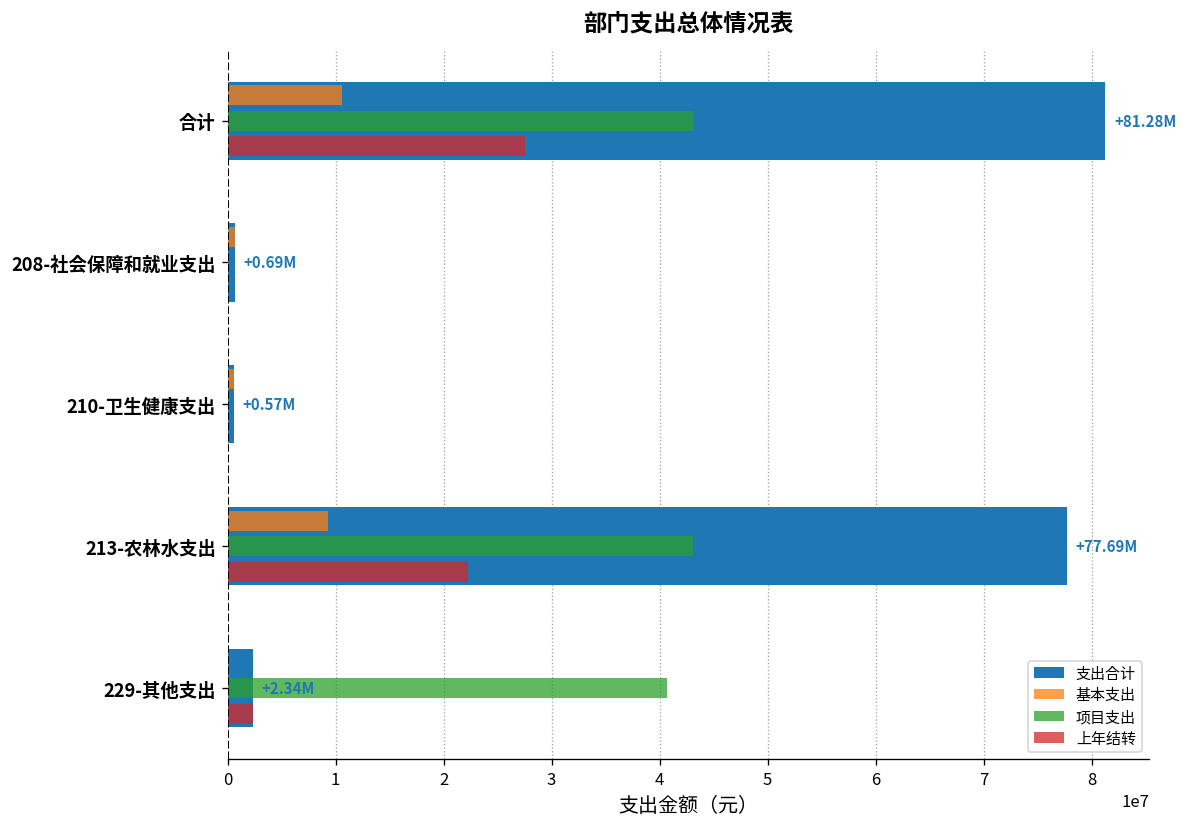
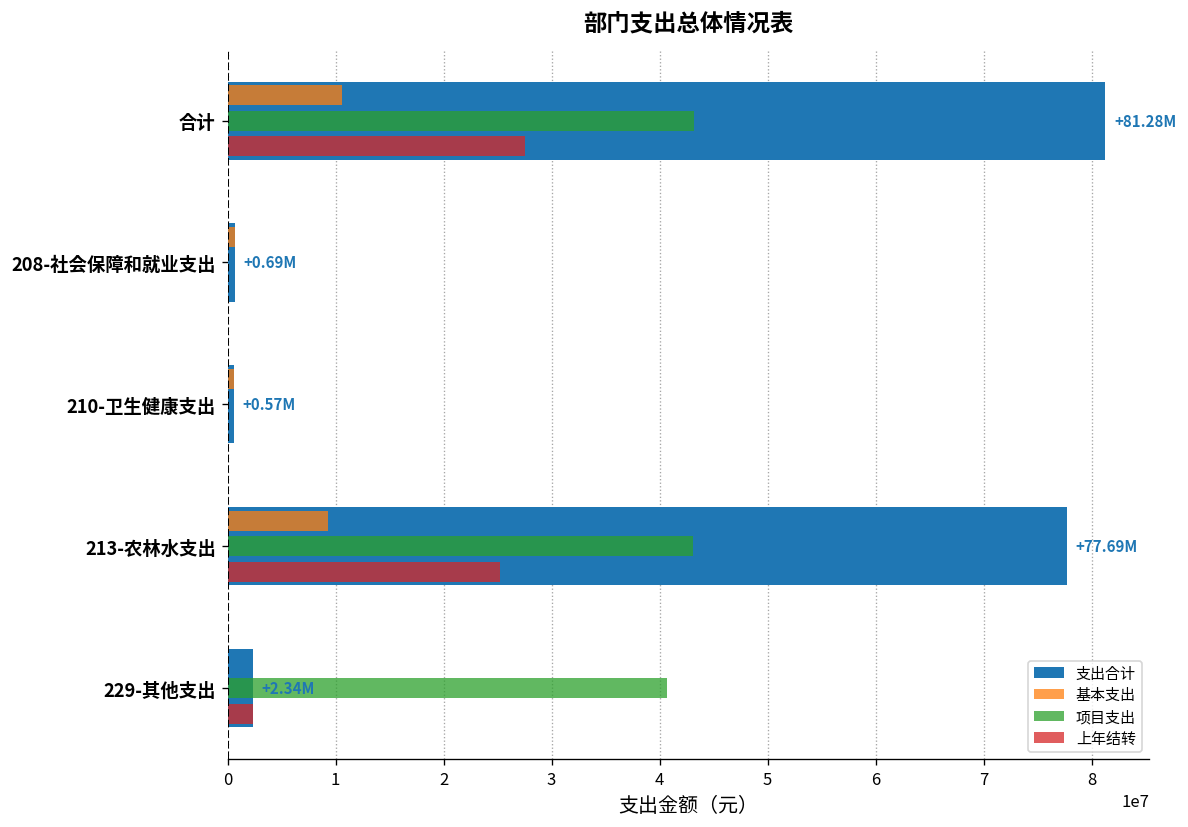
  {
    "支出合计": {
      "合计": "+81.28M",
      "208-社会保障和就业支出": "+0.69M",
      "210-卫生健康支出": "+0.57M",
      "213-农林水支出": "+77.69M"
    },
    "基本支出": {
      "208-社会保障和就业支出": "1000000",
      "229-其他支出": "0"
    },
    "项目支出": {
      "210-卫生健康支出": "0"
    },
    "上年结转": {
      "208-社会保障和就业支出": "0",
      "210-卫生健康支出": "0",
-     "213-农林水支出": "22000000"
+     "213-农林水支出": "25000000"
    }
  }
